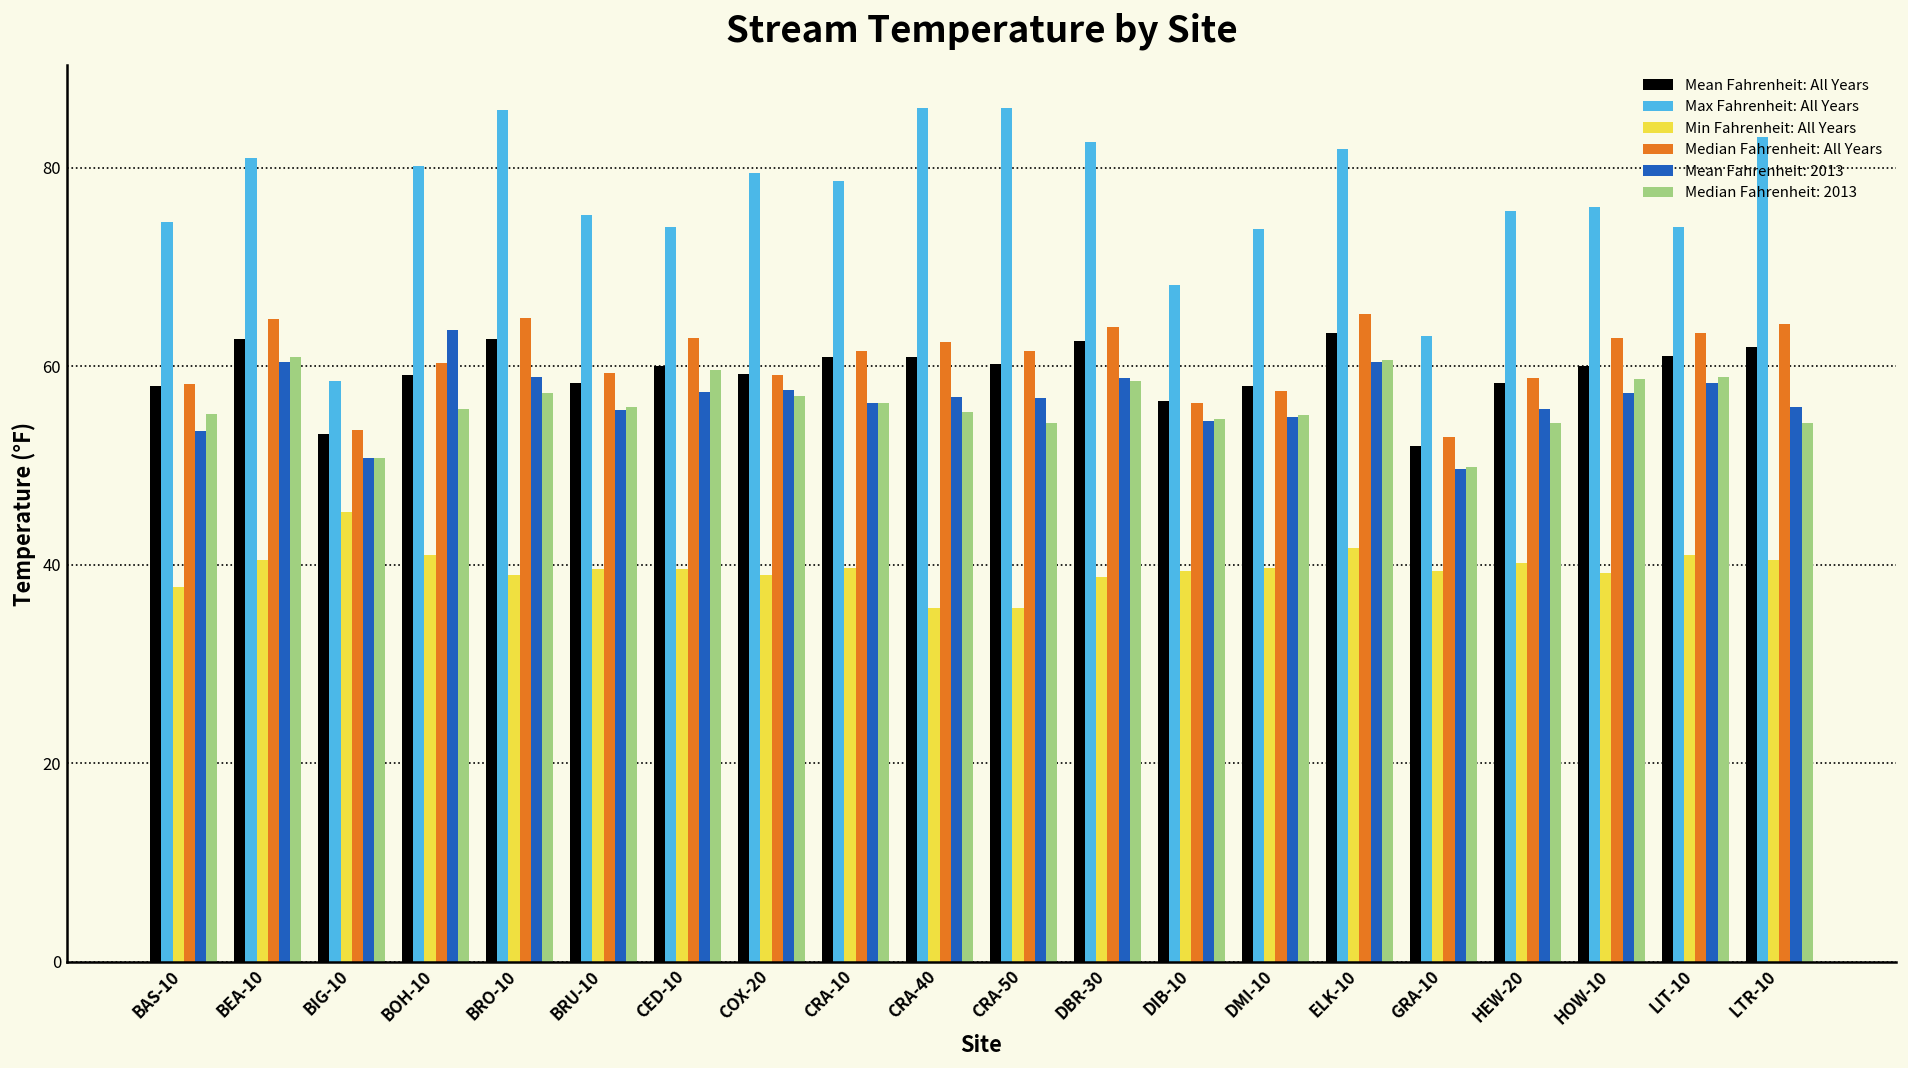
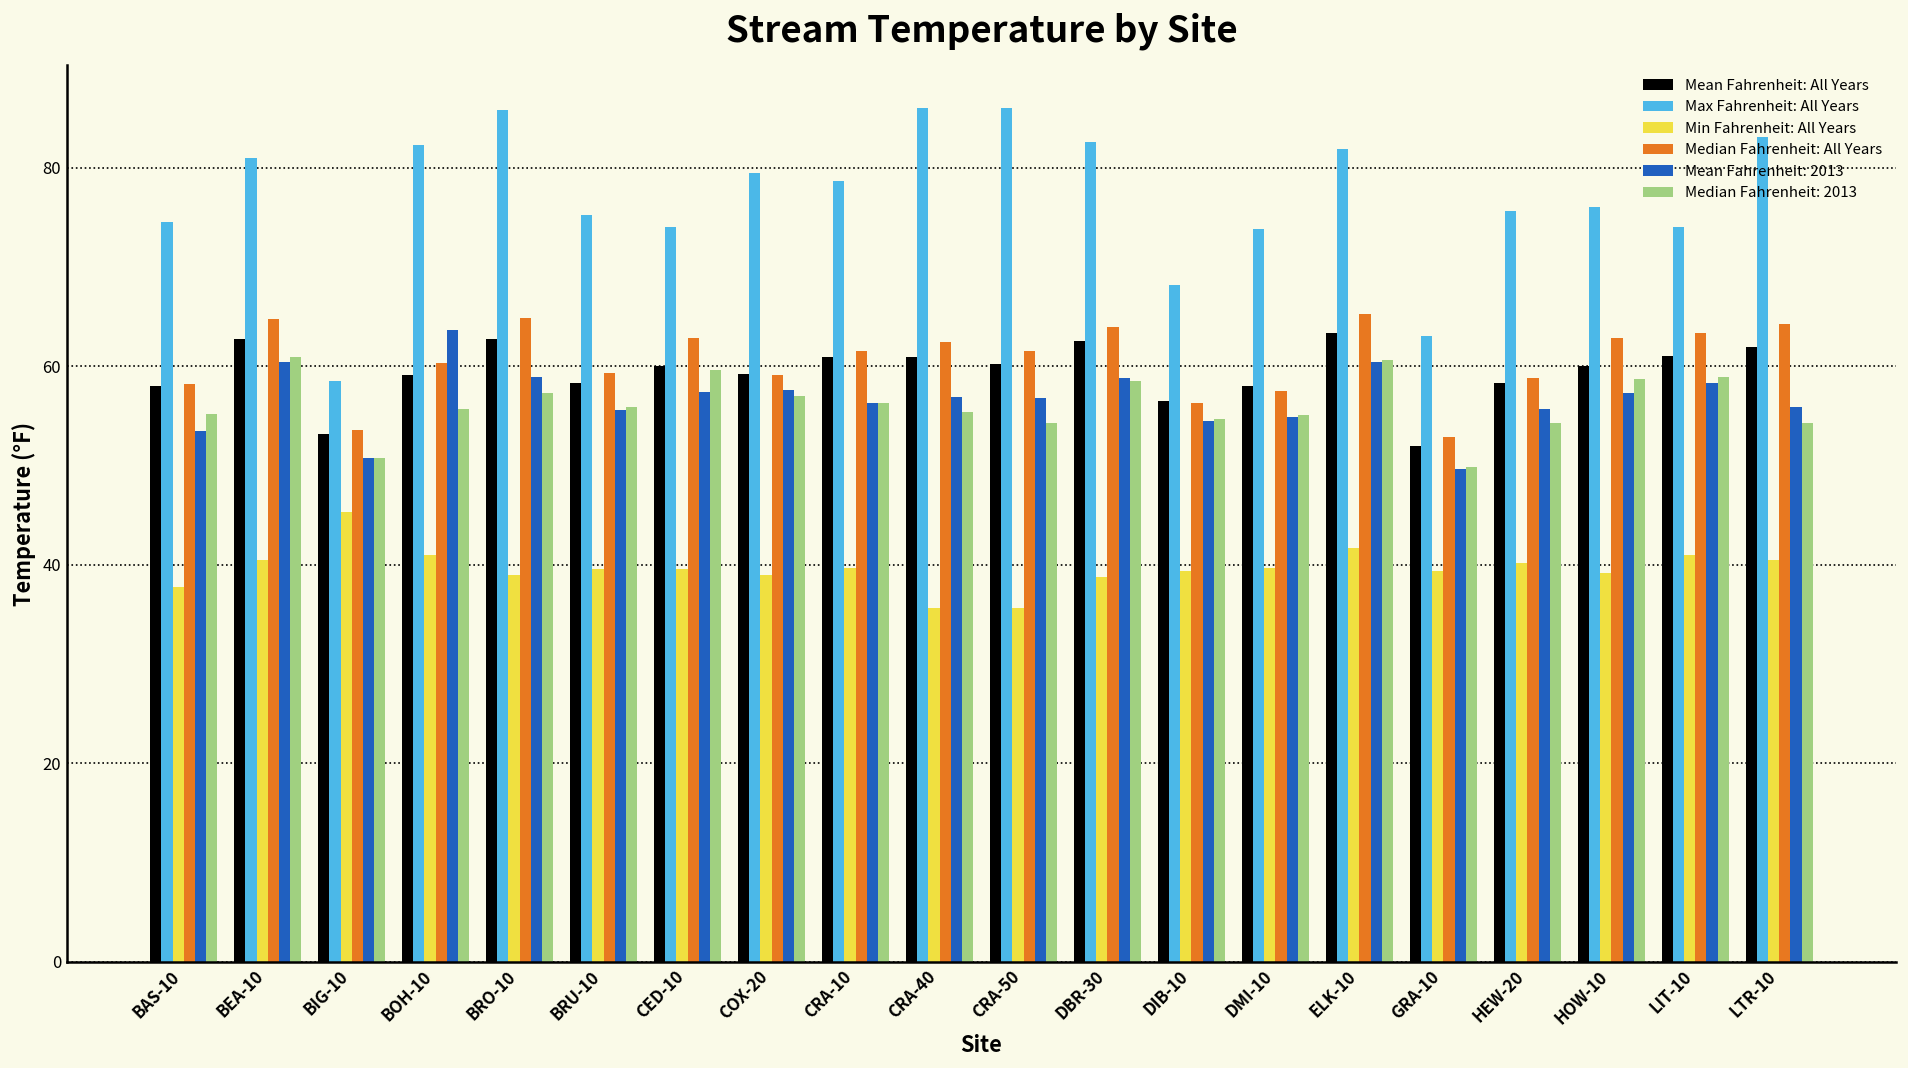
  {
    "Mean Fahrenheit: All Years": {
      "BAS-10": 58,
      "BEA-10": 63,
      "BIG-10": 53,
      "BOH-10": 59,
      "BRO-10": 63,
      "BRU-10": 58,
      "CED-10": 60,
      "COX-20": 59,
      "CRA-10": 61,
      "CRA-40": 61,
      "CRA-50": 60,
      "DBR-30": 63,
      "DIB-10": 57,
      "DMI-10": 58,
      "ELK-10": 63,
      "GRA-10": 52,
      "HEW-20": 58,
      "HOW-10": 60,
      "LIT-10": 61,
      "LTR-10": 62
    },
    "Max Fahrenheit: All Years": {
      "BAS-10": 75,
      "BEA-10": 81,
      "BIG-10": 59,
-     "BOH-10": 80,
+     "BOH-10": 82,
      "BRO-10": 86,
      "BRU-10": 75,
      "CED-10": 74,
      "COX-20": 80,
      "CRA-10": 79,
      "CRA-40": 86,
      "CRA-50": 86,
      "DBR-30": 83,
      "DIB-10": 68,
      "DMI-10": 74,
      "ELK-10": 82,
      "GRA-10": 63,
      "HEW-20": 76,
      "HOW-10": 76,
      "LIT-10": 74,
      "LTR-10": 83
    },
    "Min Fahrenheit: All Years": {
      "BAS-10": 38,
      "BEA-10": 41,
      "BIG-10": 45,
      "BOH-10": 41,
      "BRO-10": 39,
      "BRU-10": 40,
      "CED-10": 40,
      "COX-20": 39,
      "CRA-10": 40,
      "CRA-40": 36,
      "CRA-50": 36,
      "DBR-30": 39,
      "DIB-10": 39,
      "DMI-10": 40,
      "ELK-10": 42,
      "GRA-10": 39,
      "HEW-20": 40,
      "HOW-10": 39,
      "LIT-10": 41,
      "LTR-10": 41
    },
    "Median Fahrenheit: All Years": {
      "BAS-10": 58,
      "BEA-10": 65,
      "BIG-10": 54,
      "BOH-10": 60,
      "BRO-10": 65,
      "BRU-10": 59,
      "CED-10": 63,
      "COX-20": 59,
      "CRA-10": 62,
      "CRA-40": 62,
      "CRA-50": 62,
      "DBR-30": 64,
      "DIB-10": 56,
      "DMI-10": 58,
      "ELK-10": 65,
      "GRA-10": 53,
      "HEW-20": 59,
      "HOW-10": 63,
      "LIT-10": 63,
      "LTR-10": 64
    },
    "Mean Fahrenheit: 2013": {
      "BAS-10": 54,
      "BEA-10": 60,
      "BIG-10": 51,
      "BOH-10": 64,
      "BRO-10": 59,
      "BRU-10": 56,
      "CED-10": 57,
      "COX-20": 58,
      "CRA-10": 56,
      "CRA-40": 57,
      "CRA-50": 57,
      "DBR-30": 59,
      "DIB-10": 55,
      "DMI-10": 55,
      "ELK-10": 60,
      "GRA-10": 50,
      "HEW-20": 56,
      "HOW-10": 57,
      "LIT-10": 58,
      "LTR-10": 56
    },
    "Median Fahrenheit: 2013": {
      "BAS-10": 55,
      "BEA-10": 61,
      "BIG-10": 51,
      "BOH-10": 56,
      "BRO-10": 57,
      "BRU-10": 56,
      "CED-10": 60,
      "COX-20": 57,
      "CRA-10": 56,
      "CRA-40": 55,
      "CRA-50": 54,
      "DBR-30": 59,
      "DIB-10": 55,
      "DMI-10": 55,
      "ELK-10": 61,
      "GRA-10": 50,
      "HEW-20": 54,
      "HOW-10": 59,
      "LIT-10": 59,
      "LTR-10": 54
    }
  }
